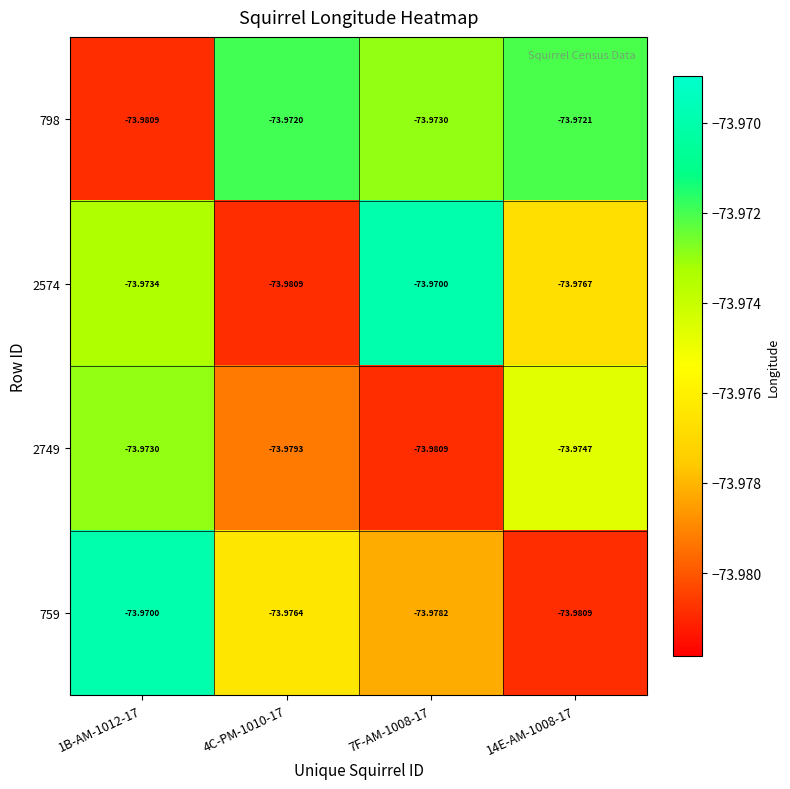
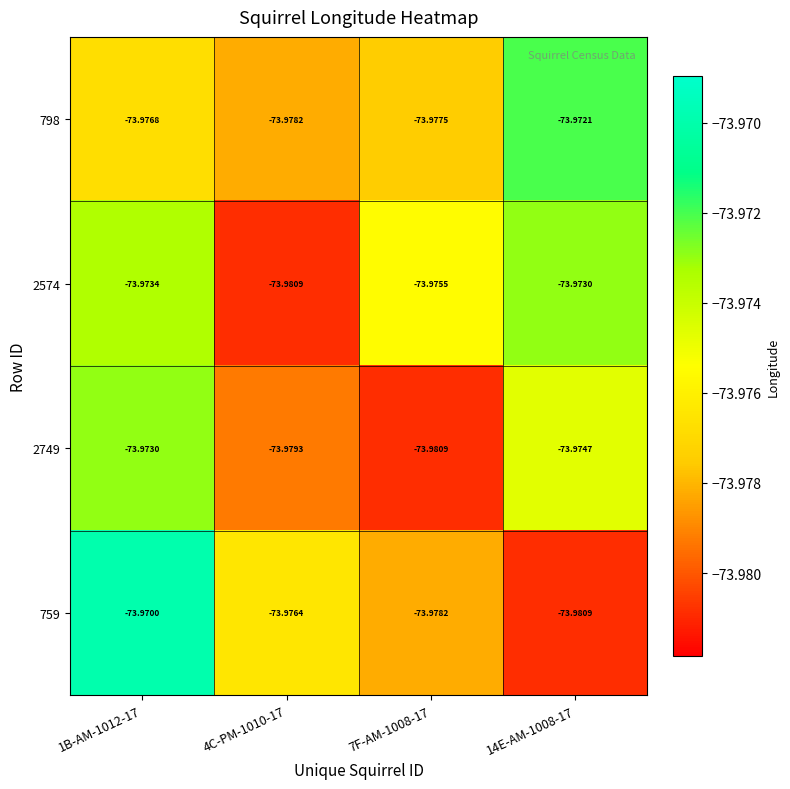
  {
    "798": {
-     "1B-AM-1012-17": -73.9809,
-     "4C-PM-1010-17": -73.9720,
-     "7F-AM-1008-17": -73.9730
+     "1B-AM-1012-17": -73.9768,
+     "4C-PM-1010-17": -73.9782,
+     "7F-AM-1008-17": -73.9775
    },
    "2574": {
      "1B-AM-1012-17": -73.9734,
      "4C-PM-1010-17": -73.9809,
-     "7F-AM-1008-17": -73.9700,
-     "14E-AM-1008-17": -73.9767
+     "7F-AM-1008-17": -73.9755,
+     "14E-AM-1008-17": -73.9730
    },
    "2749": {
      "1B-AM-1012-17": -73.9730,
      "4C-PM-1010-17": -73.9793,
      "7F-AM-1008-17": -73.9809,
      "14E-AM-1008-17": -73.9747
    },
    "759": {
      "1B-AM-1012-17": -73.9700,
      "4C-PM-1010-17": -73.9764,
      "7F-AM-1008-17": -73.9782,
      "14E-AM-1008-17": -73.9809
    }
  }
